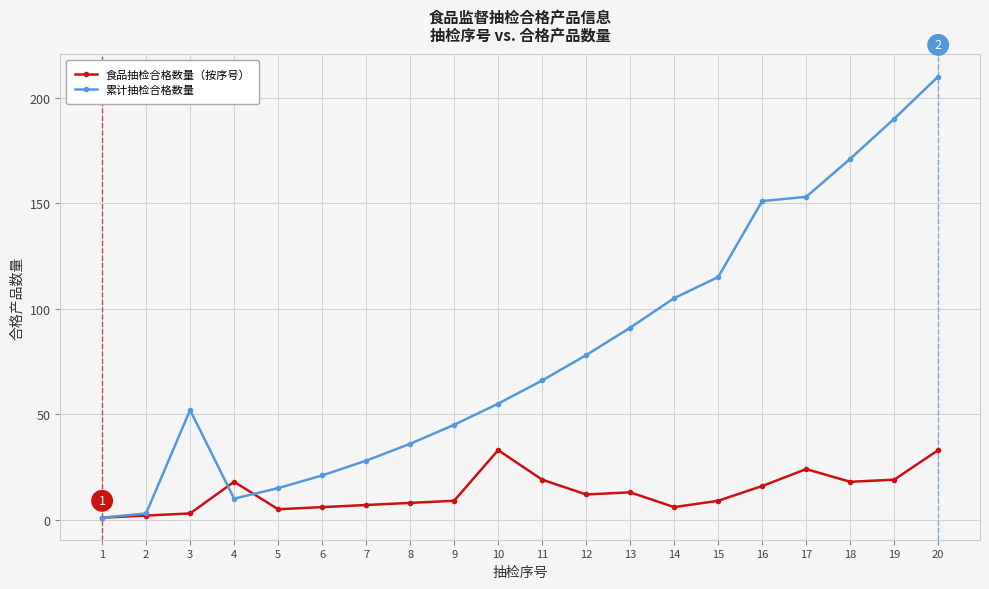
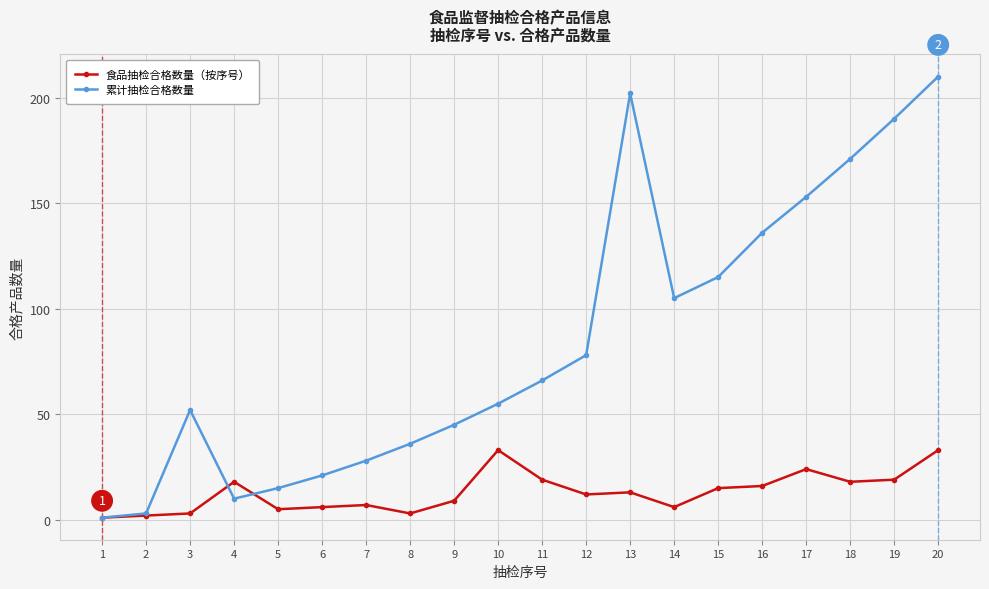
  {
    "食品抽检合格数量（按序号）": {
      "3": 3,
      "4": 18,
      "5": 5,
      "6": 6,
      "7": 7,
-     "8": 8,
+     "8": 3,
      "9": 9,
      "10": 33,
      "11": 19,
      "12": 12,
      "13": 13,
      "14": 6,
-     "15": 9,
+     "15": 15,
      "16": 16,
      "17": 24,
      "18": 18,
      "19": 19,
      "20": 33
    },
    "累计抽检合格数量": {
      "3": 52,
      "4": 10,
      "5": 15,
      "6": 21,
      "7": 28,
      "8": 36,
      "9": 45,
      "10": 55,
      "11": 66,
      "12": 78,
-     "13": 91,
+     "13": 202,
      "14": 105,
      "15": 115,
-     "16": 151,
+     "16": 136,
      "17": 153,
      "18": 171,
      "19": 190,
      "20": 210
    }
  }
